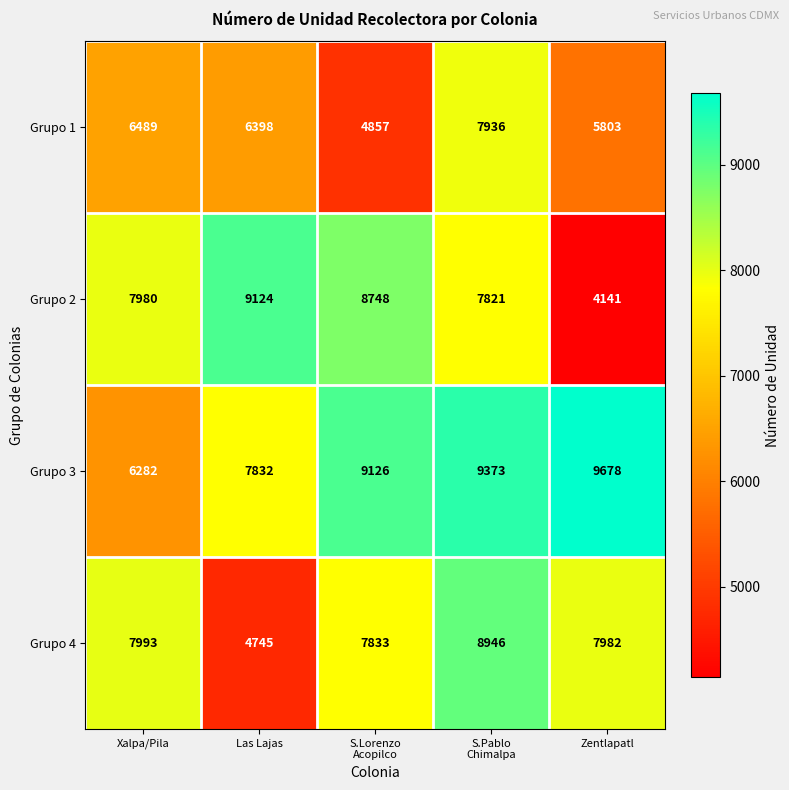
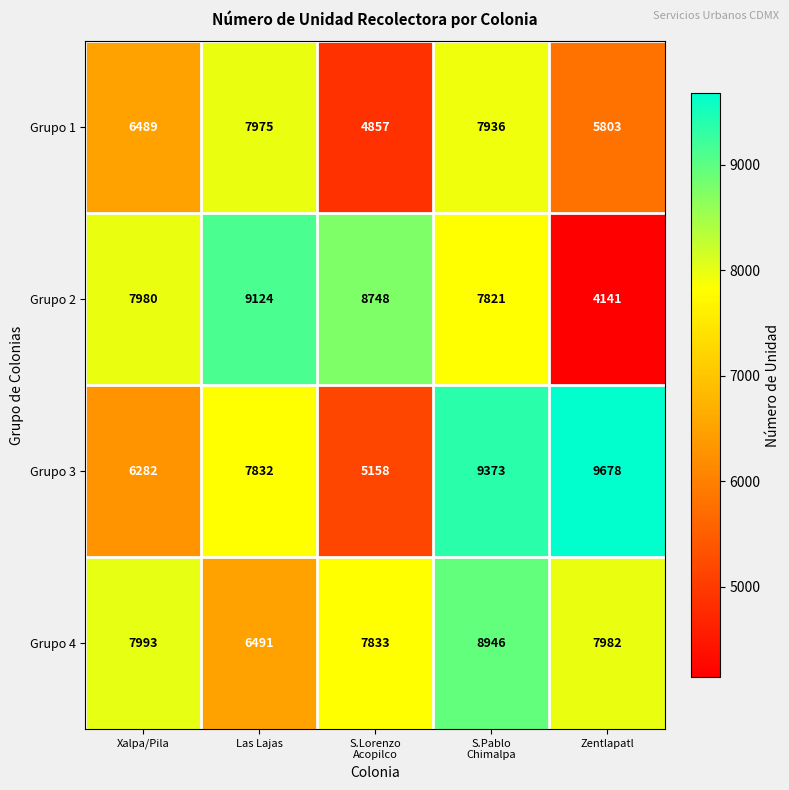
  {
    "Grupo 1": {
      "Xalpa/Pila": 6489,
-     "Las Lajas": 6398,
+     "Las Lajas": 7975,
      "S.Lorenzo Acopilco": 4857,
      "S.Pablo Chimalpa": 7936,
      "Zentlapatl": 5803
    },
    "Grupo 2": {
      "Xalpa/Pila": 7980,
      "Las Lajas": 9124,
      "S.Lorenzo Acopilco": 8748,
      "S.Pablo Chimalpa": 7821,
      "Zentlapatl": 4141
    },
    "Grupo 3": {
      "Xalpa/Pila": 6282,
      "Las Lajas": 7832,
-     "S.Lorenzo Acopilco": 9126,
+     "S.Lorenzo Acopilco": 5158,
      "S.Pablo Chimalpa": 9373,
      "Zentlapatl": 9678
    },
    "Grupo 4": {
      "Xalpa/Pila": 7993,
-     "Las Lajas": 4745,
+     "Las Lajas": 6491,
      "S.Lorenzo Acopilco": 7833,
      "S.Pablo Chimalpa": 8946,
      "Zentlapatl": 7982
    }
  }
